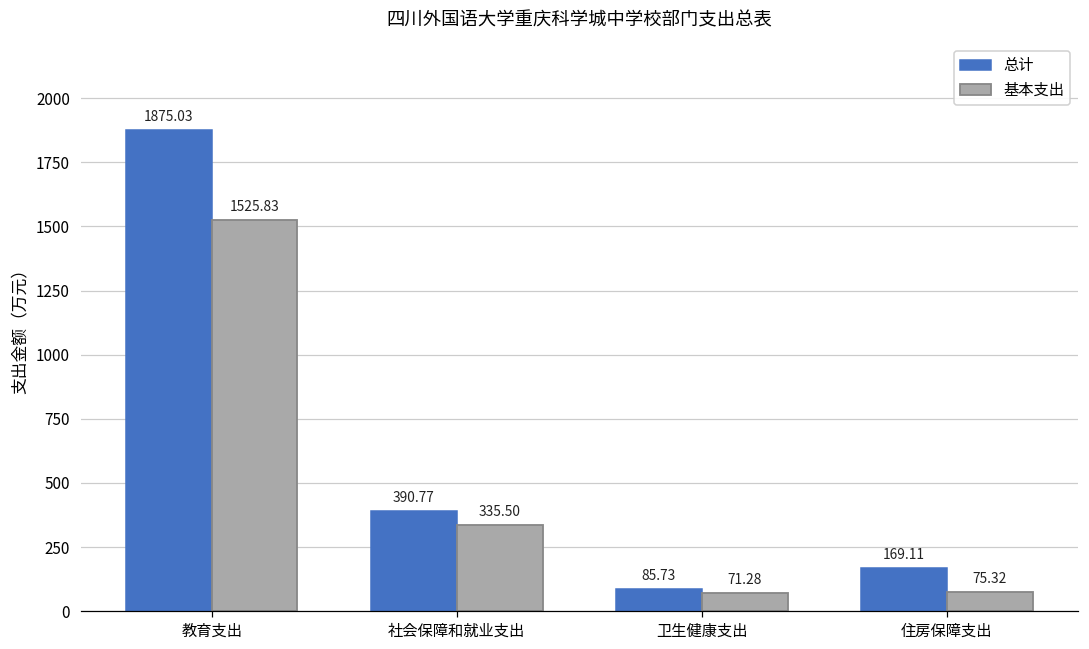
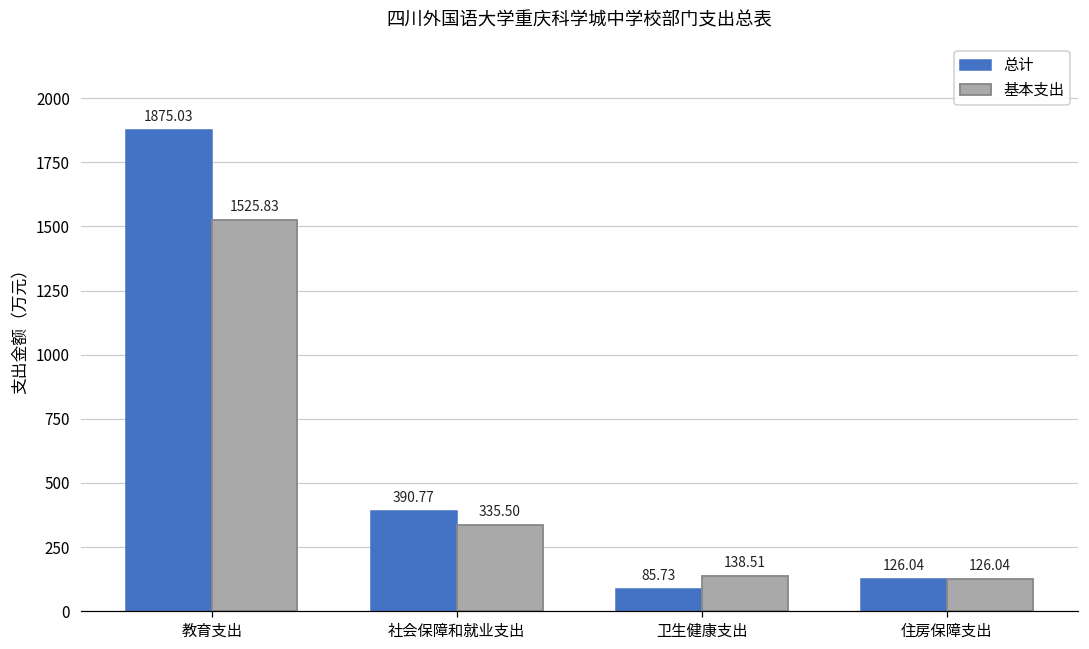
  {
    "总计": {
      "教育支出": 1875.03,
      "社会保障和就业支出": 390.77,
      "卫生健康支出": 85.73,
-     "住房保障支出": 169.11
+     "住房保障支出": 126.04
    },
    "基本支出": {
      "教育支出": 1525.83,
      "社会保障和就业支出": 335.50,
-     "卫生健康支出": 71.28,
-     "住房保障支出": 75.32
+     "卫生健康支出": 138.51,
+     "住房保障支出": 126.04
    }
  }
